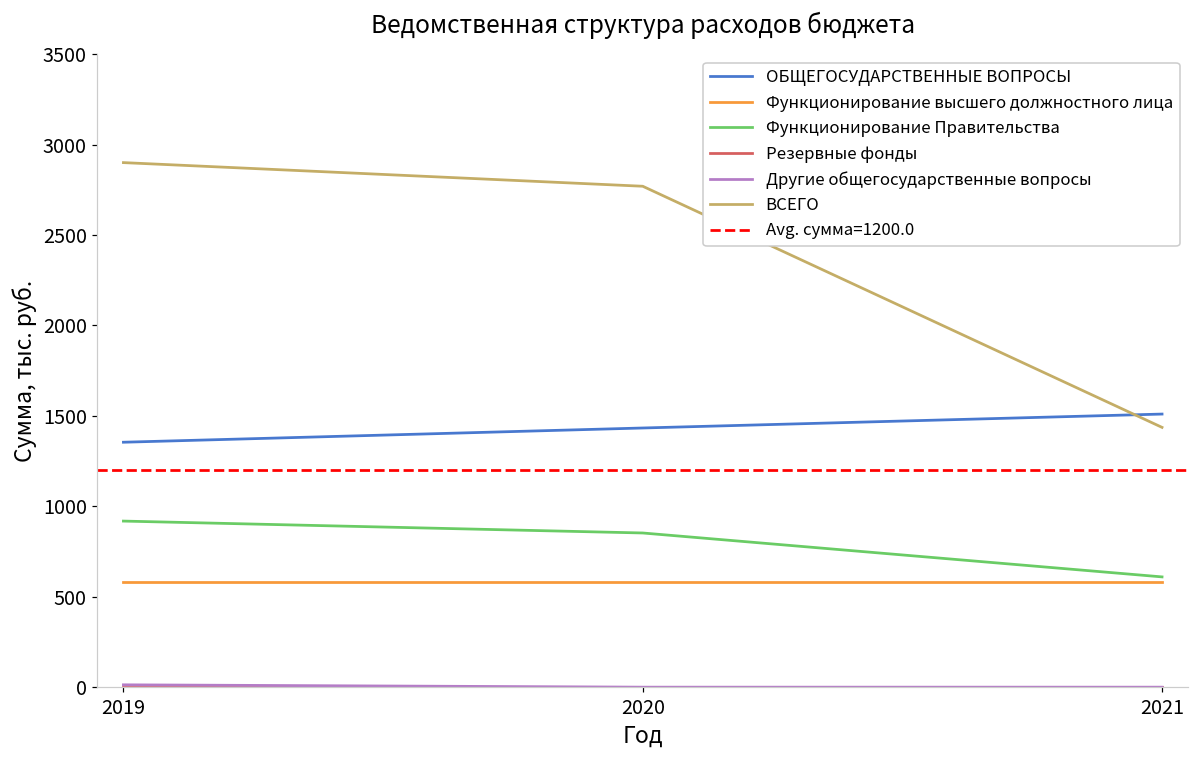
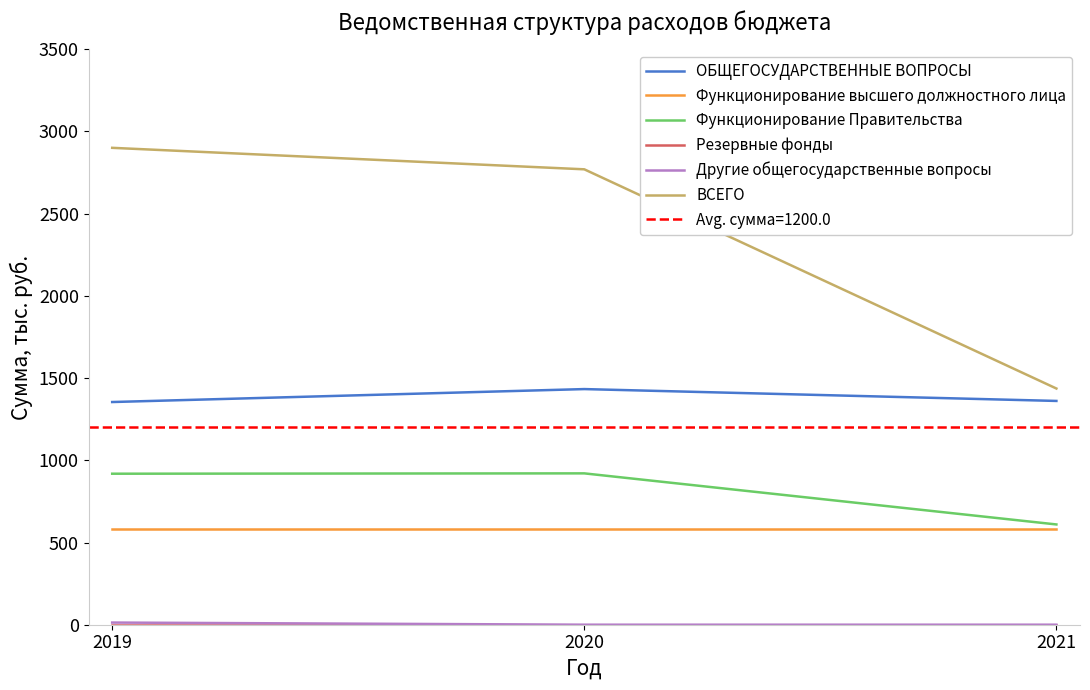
  {
    "ОБЩЕГОСУДАРСТВЕННЫЕ ВОПРОСЫ": {
      "2019": 1350,
      "2020": 1430,
-     "2021": 1510
+     "2021": 1360
    },
    "Функционирование высшего должностного лица": {
      "2019": 580,
      "2020": 580,
      "2021": 580
    },
    "Функционирование Правительства": {
      "2019": 920,
-     "2020": 850,
+     "2020": 920,
      "2021": 610
    },
    "ВСЕГО": {
      "2019": 2900,
      "2020": 2770,
      "2021": 1440
    }
  }
